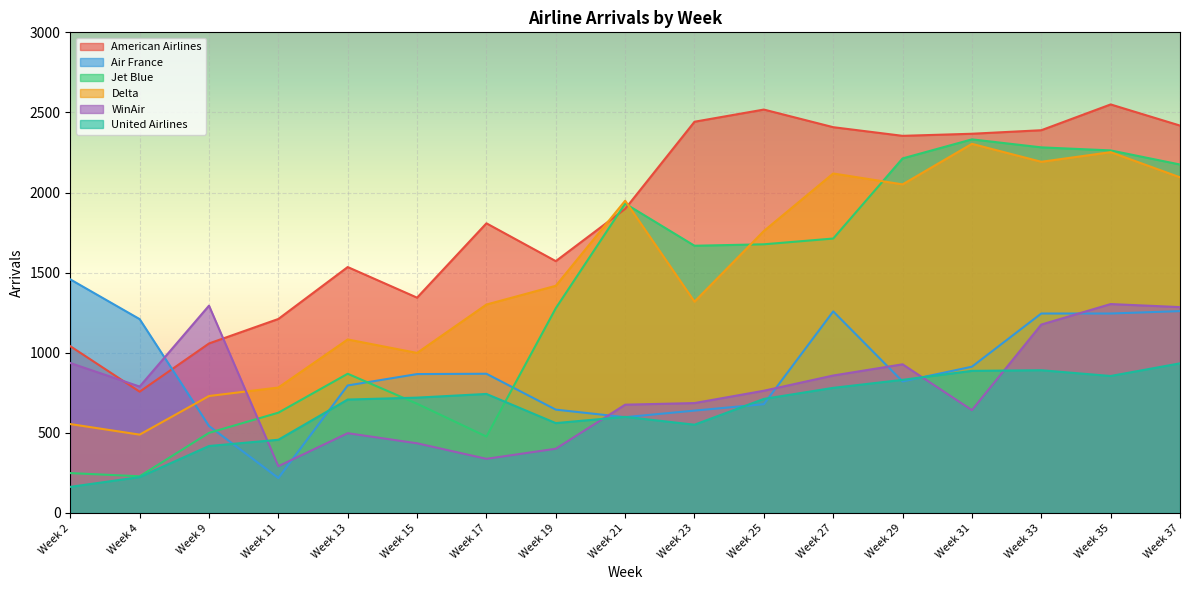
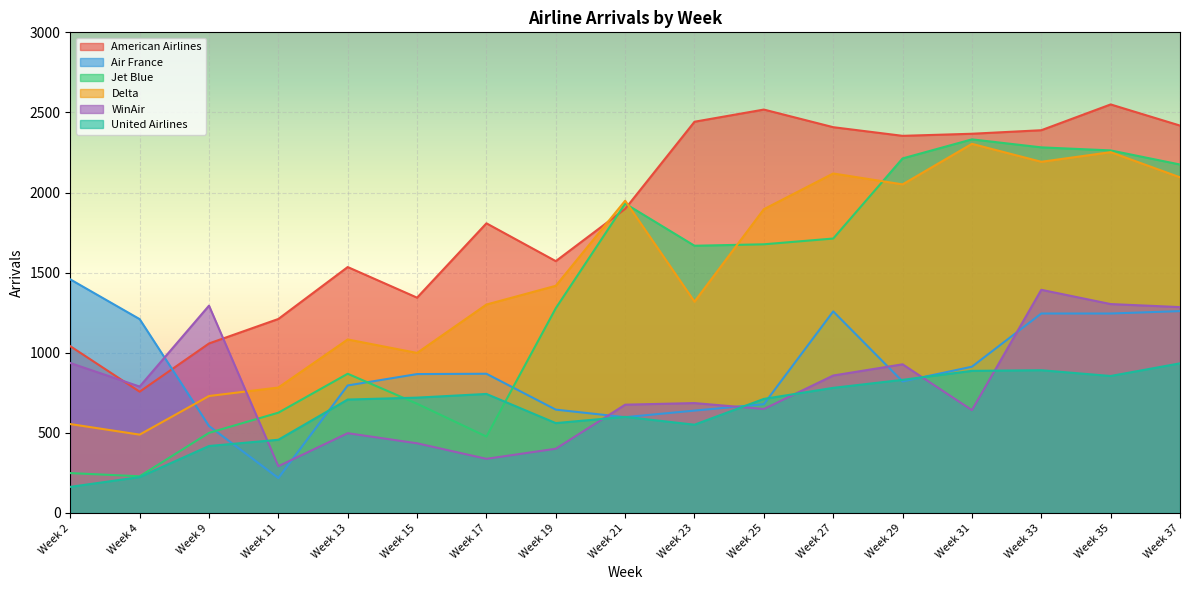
  {
    "American Airlines": {
      "Week 2": 1040,
      "Week 4": 760,
      "Week 9": 1060,
      "Week 11": 1210,
      "Week 13": 1540,
      "Week 15": 1340,
      "Week 17": 1810,
      "Week 19": 1570,
      "Week 21": 1900,
      "Week 23": 2440,
      "Week 25": 2520,
      "Week 27": 2410,
      "Week 29": 2350,
      "Week 31": 2370,
      "Week 33": 2390,
      "Week 35": 2550,
      "Week 37": 2420
    },
    "Air France": {
      "Week 2": 1460,
      "Week 4": 1210,
      "Week 9": 540,
      "Week 11": 220,
      "Week 13": 800,
      "Week 15": 870,
      "Week 17": 870,
      "Week 19": 650,
      "Week 23": 640,
      "Week 25": 680,
      "Week 27": 1260,
      "Week 31": 910,
      "Week 33": 1250,
      "Week 35": 1250,
      "Week 37": 1260
    },
    "Delta": {
      "Week 2": 560,
      "Week 4": 490,
      "Week 9": 730,
      "Week 11": 780,
      "Week 13": 1080,
      "Week 15": 1000,
      "Week 17": 1300,
      "Week 19": 1420,
      "Week 21": 1950,
      "Week 23": 1320,
-     "Week 25": 1760,
+     "Week 25": 1900,
      "Week 27": 2120,
      "Week 29": 2050,
      "Week 31": 2300,
      "Week 33": 2190,
      "Week 37": 2100
    },
    "WinAir": {
      "Week 2": 940,
      "Week 4": 790,
      "Week 9": 1290,
      "Week 11": 290,
      "Week 13": 500,
      "Week 15": 440,
      "Week 17": 340,
      "Week 19": 400,
      "Week 21": 680,
      "Week 23": 690,
-     "Week 25": 760,
+     "Week 25": 650,
      "Week 27": 860,
      "Week 29": 930,
      "Week 31": 640,
-     "Week 33": 1180,
+     "Week 33": 1390,
      "Week 35": 1300,
      "Week 37": 1290
    }
  }
